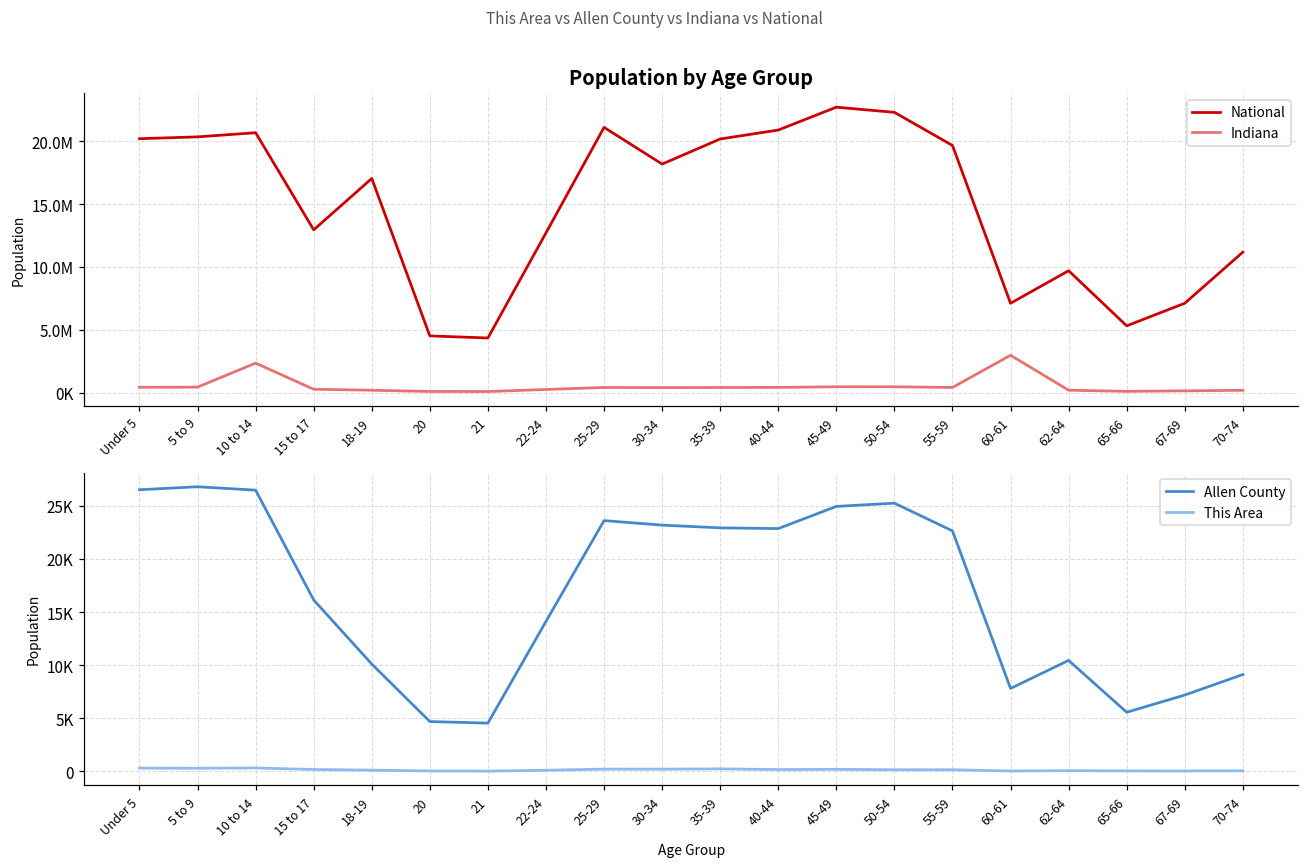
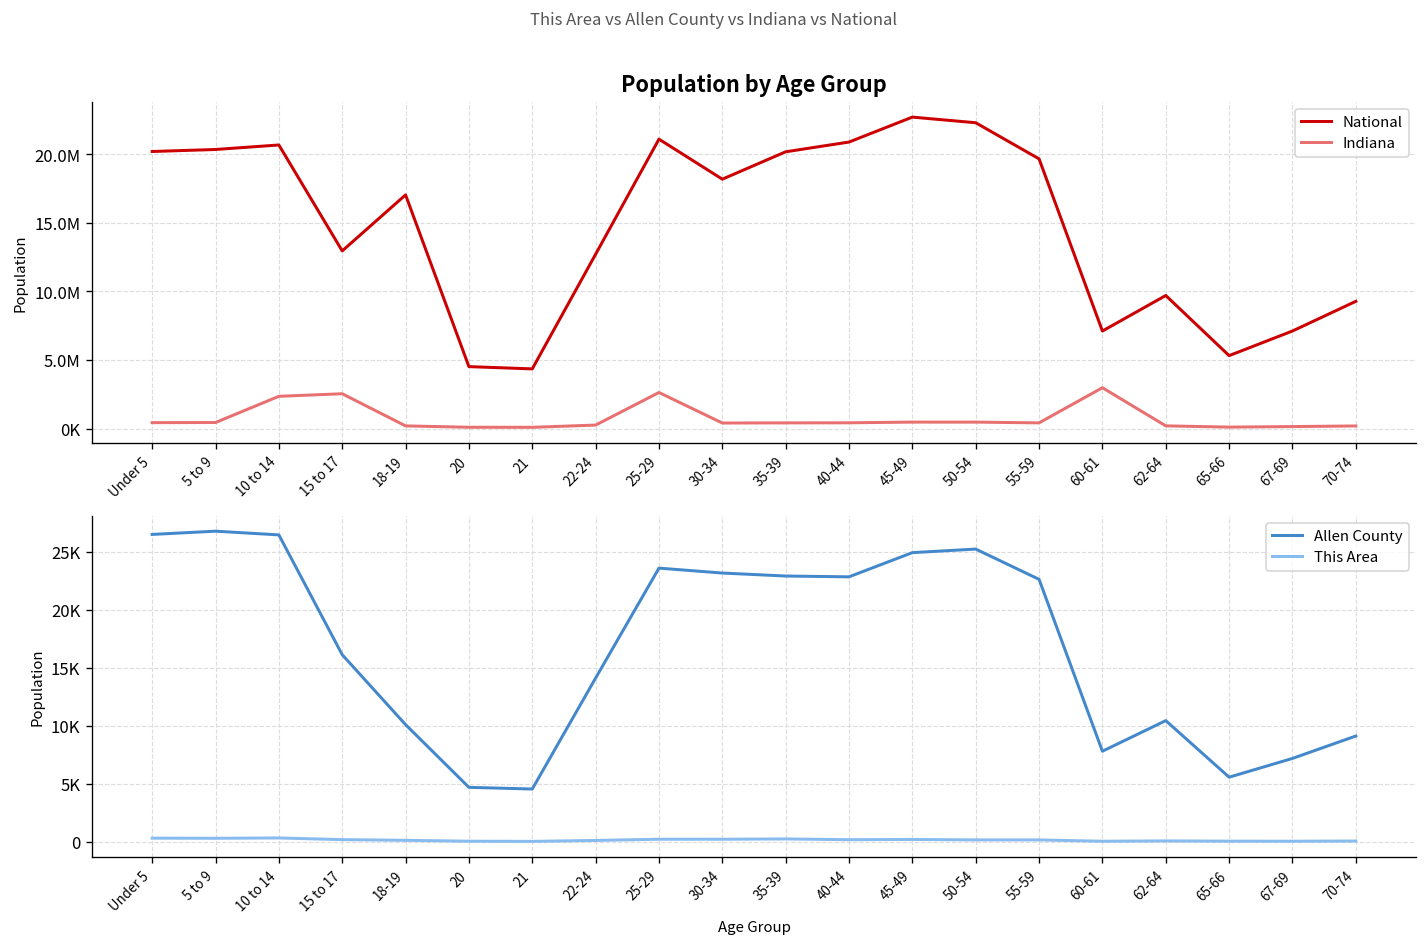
  {
    "Population by Age Group": {
      "National": {
        "Under 5": 20200000,
        "5 to 9": 20300000,
        "10 to 14": 20700000,
        "15 to 17": 13000000,
        "18-19": 17000000,
        "20": 4500000,
        "21": 4400000,
        "22-24": 12700000,
        "25-29": 21100000,
        "30-34": 18200000,
        "35-39": 20200000,
        "40-44": 20900000,
        "45-49": 22700000,
        "50-54": 22300000,
        "55-59": 19700000,
        "60-61": 7100000,
        "62-64": 9700000,
        "65-66": 5300000,
        "67-69": 7100000,
-       "70-74": 11200000
+       "70-74": 9300000
      },
      "Indiana": {
        "Under 5": 400000,
        "5 to 9": 400000,
        "10 to 14": 2400000,
-       "15 to 17": 300000,
+       "15 to 17": 2500000,
        "18-19": 200000,
        "20": 100000,
        "21": 100000,
        "22-24": 300000,
-       "25-29": 400000,
+       "25-29": 2600000,
        "30-34": 400000,
        "35-39": 400000,
        "40-44": 400000,
        "45-49": 500000,
        "50-54": 500000,
        "55-59": 400000,
        "60-61": 3000000,
        "62-64": 200000,
        "65-66": 100000,
        "67-69": 100000,
        "70-74": 200000
      }
    }
  }
